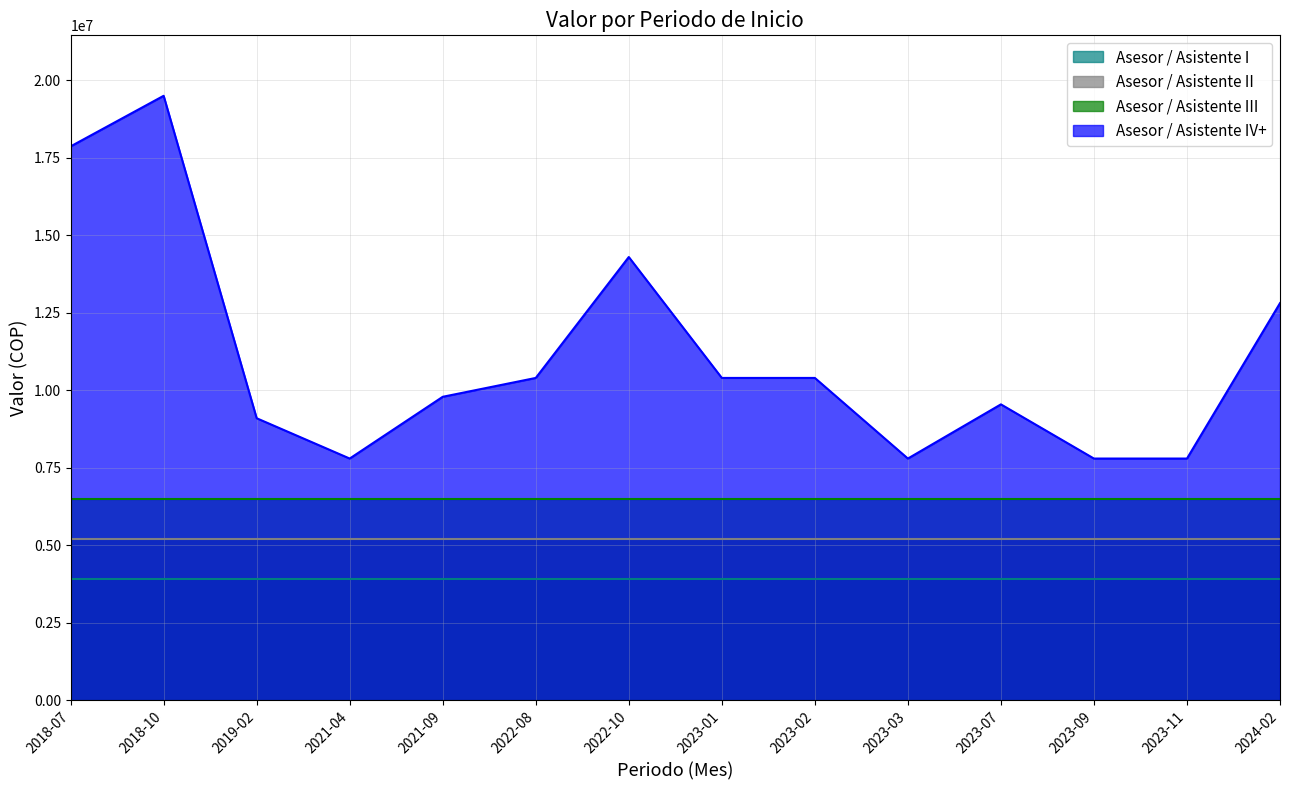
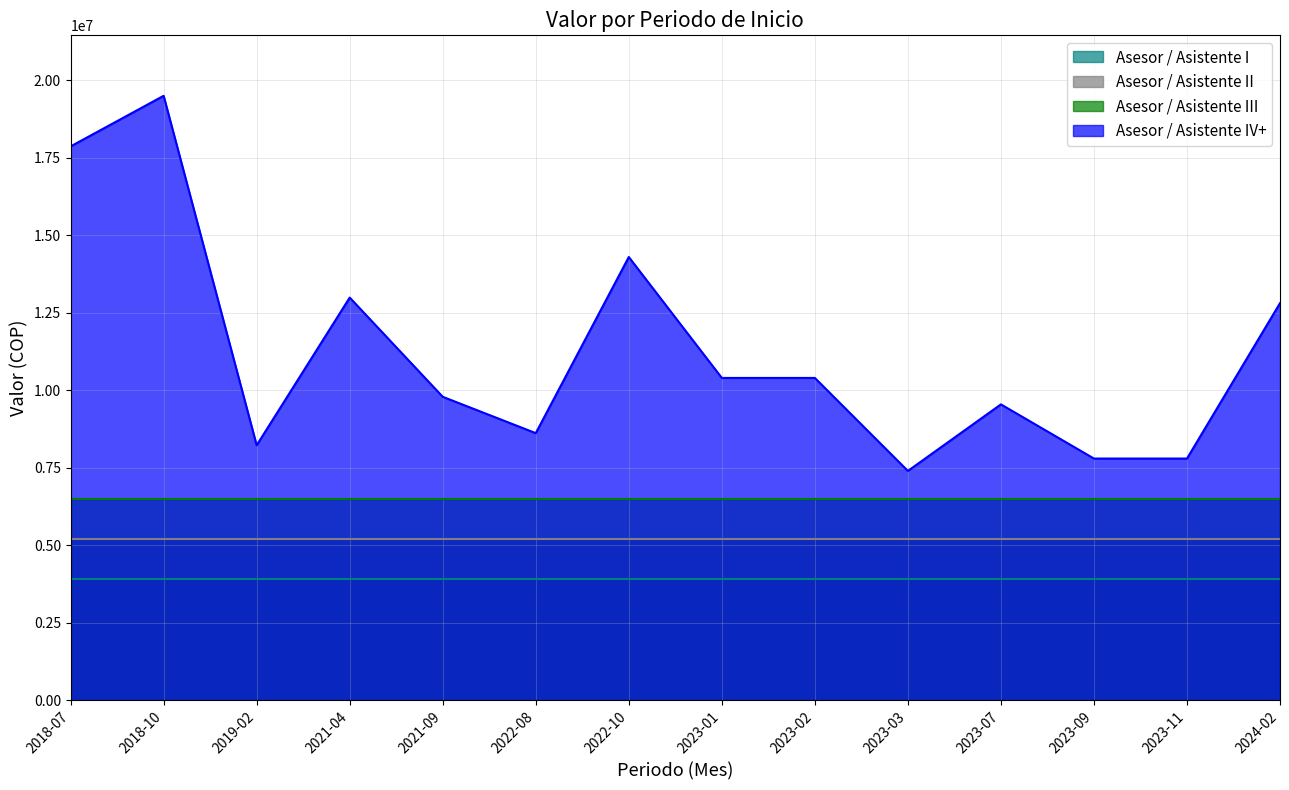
  {
    "Asesor / Asistente I": {
      "2018-07": 3900000,
      "2018-10": 3900000,
      "2019-02": 3900000,
      "2021-04": 3900000,
      "2021-09": 3900000,
      "2022-08": 3900000,
      "2022-10": 3900000,
      "2023-01": 3900000,
      "2023-02": 3900000,
      "2023-03": 3900000,
      "2023-07": 3900000,
      "2023-09": 3900000,
      "2023-11": 3900000,
      "2024-02": 3900000
    },
    "Asesor / Asistente II": {
      "2018-07": 5200000,
      "2018-10": 5200000,
      "2019-02": 5200000,
      "2021-04": 5200000,
      "2021-09": 5200000,
      "2022-08": 5200000,
      "2022-10": 5200000,
      "2023-01": 5200000,
      "2023-02": 5200000,
      "2023-03": 5200000,
      "2023-07": 5200000,
      "2023-09": 5200000,
      "2023-11": 5200000,
      "2024-02": 5200000
    },
    "Asesor / Asistente III": {
      "2018-07": 6500000,
      "2018-10": 6500000,
      "2019-02": 6500000,
      "2021-04": 6500000,
      "2021-09": 6500000,
      "2022-08": 6500000,
      "2022-10": 6500000,
      "2023-01": 6500000,
      "2023-02": 6500000,
      "2023-03": 6500000,
      "2023-07": 6500000,
      "2023-09": 6500000,
      "2023-11": 6500000,
      "2024-02": 6500000
    },
    "Asesor / Asistente IV+": {
      "2018-07": 17900000,
      "2018-10": 19500000,
-     "2019-02": 9100000,
-     "2021-04": 7800000,
+     "2019-02": 8200000,
+     "2021-04": 13000000,
      "2021-09": 9800000,
-     "2022-08": 10400000,
+     "2022-08": 8600000,
      "2022-10": 14300000,
      "2023-01": 10400000,
      "2023-02": 10400000,
-     "2023-03": 7800000,
+     "2023-03": 7400000,
      "2023-07": 9500000,
      "2023-09": 7800000,
      "2023-11": 7800000,
      "2024-02": 12800000
    }
  }
